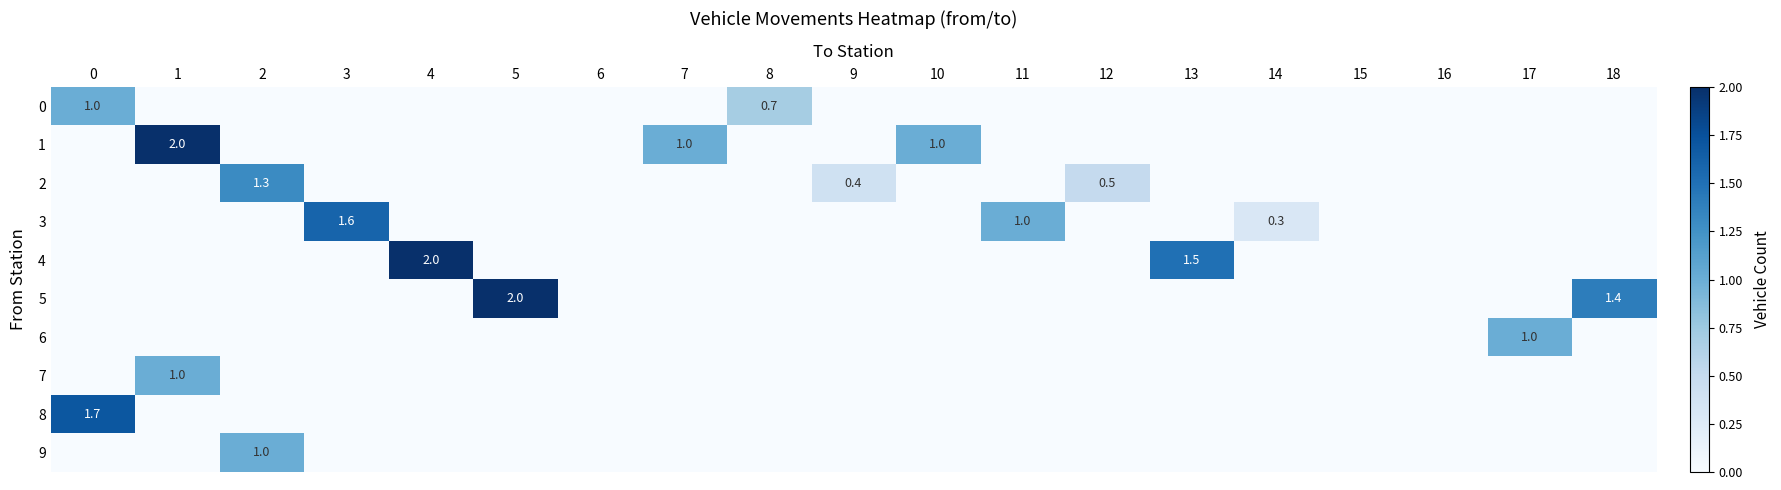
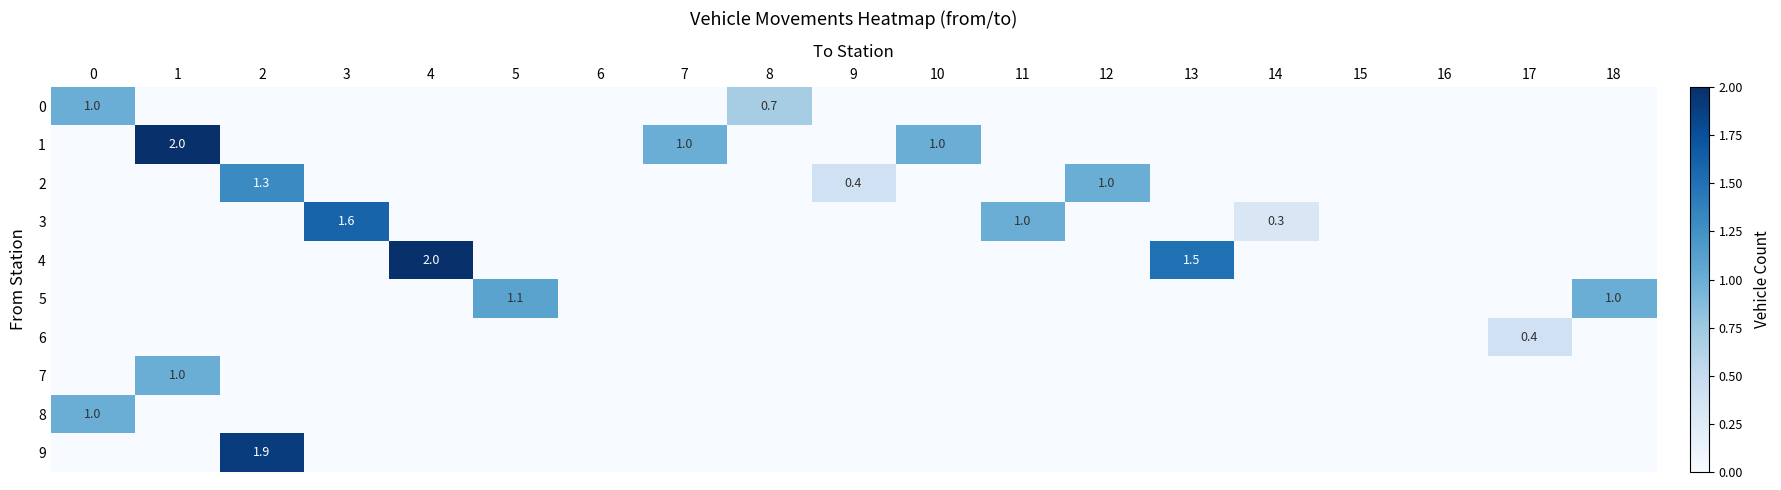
  {
    "0": {
      "0": 1.0,
      "8": 0.7
    },
    "1": {
      "1": 2.0,
      "7": 1.0,
      "10": 1.0
    },
    "2": {
      "2": 1.3,
      "9": 0.4,
-     "12": 0.5
+     "12": 1.0
    },
    "3": {
      "3": 1.6,
      "11": 1.0,
      "14": 0.3
    },
    "4": {
      "4": 2.0,
      "13": 1.5
    },
    "5": {
-     "5": 2.0,
-     "18": 1.4
+     "5": 1.1,
+     "18": 1.0
    },
    "6": {
-     "17": 1.0
+     "17": 0.4
    },
    "7": {
      "1": 1.0
    },
    "8": {
-     "0": 1.7
+     "0": 1.0
    },
    "9": {
-     "2": 1.0
+     "2": 1.9
    }
  }
